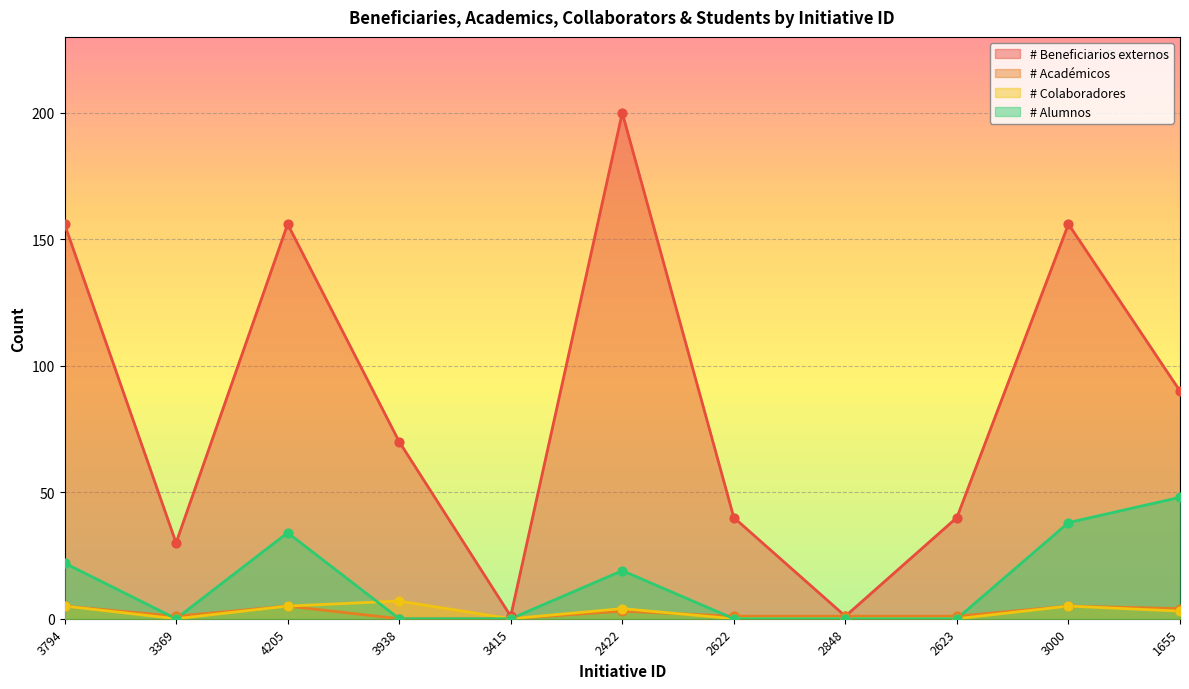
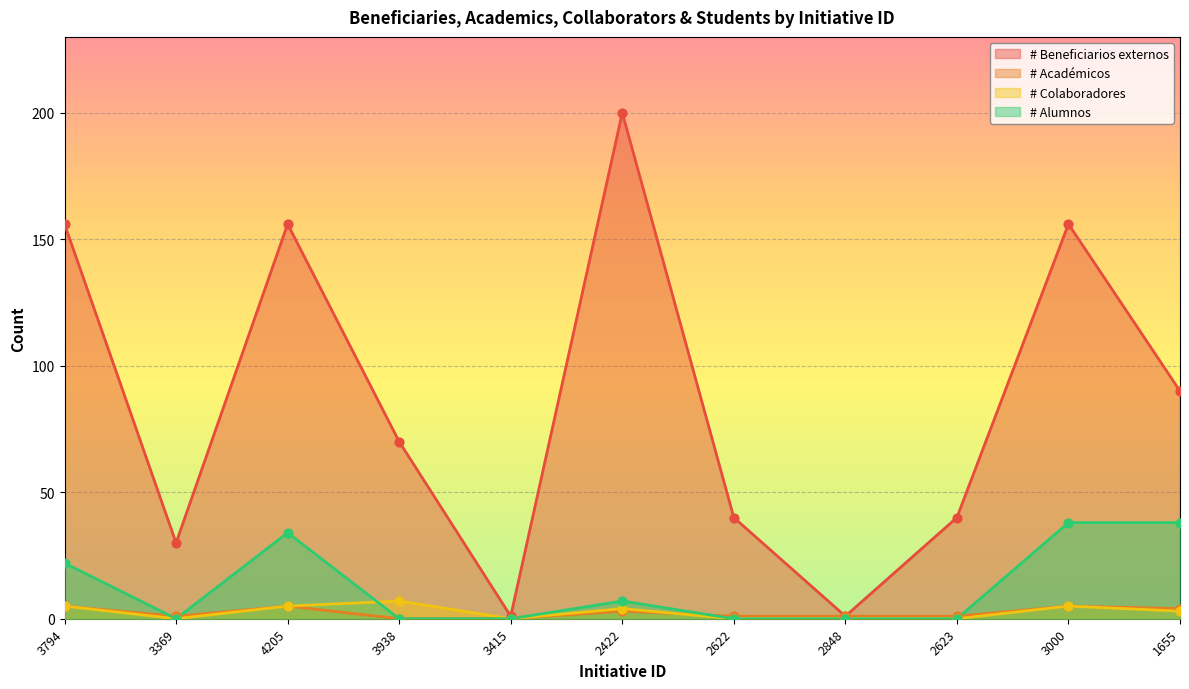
  {
    "# Alumnos": {
      "3794": 22,
      "4205": 34,
-     "2422": 19,
+     "2422": 7,
      "3000": 38,
-     "1655": 48
+     "1655": 38
    }
  }
